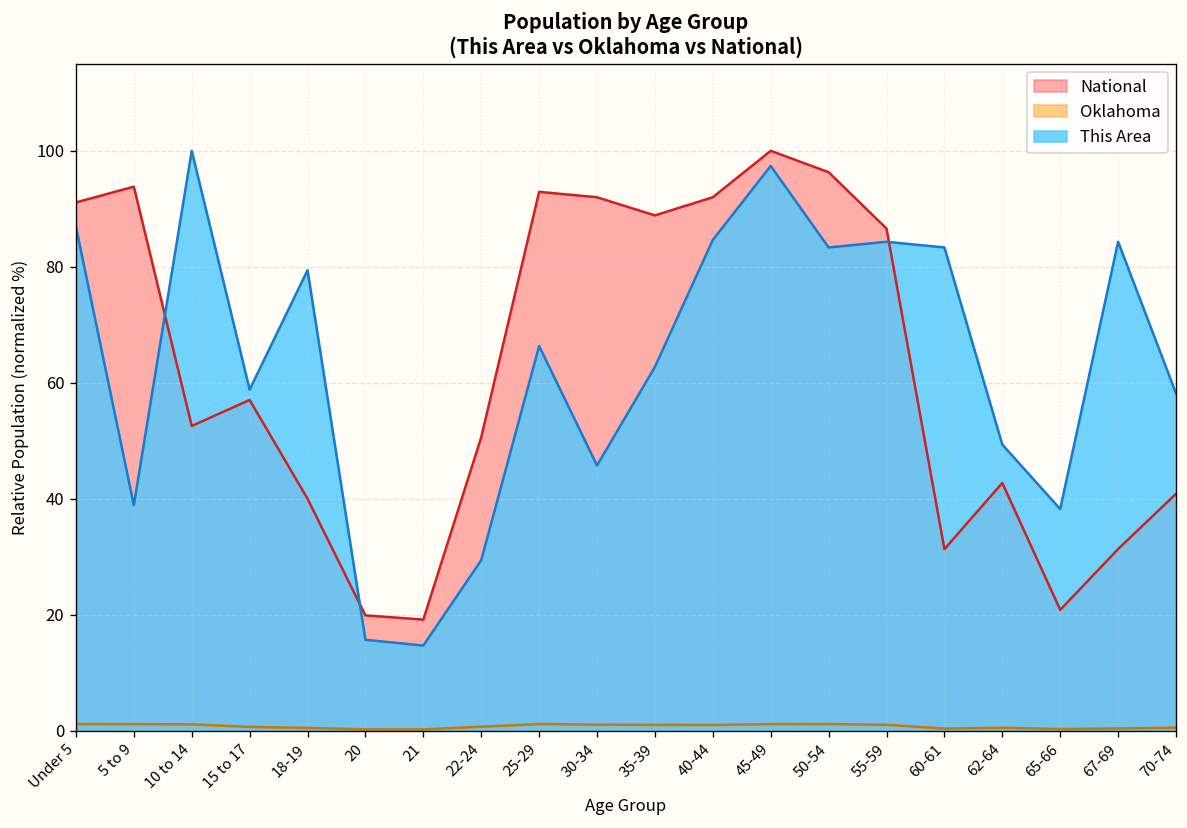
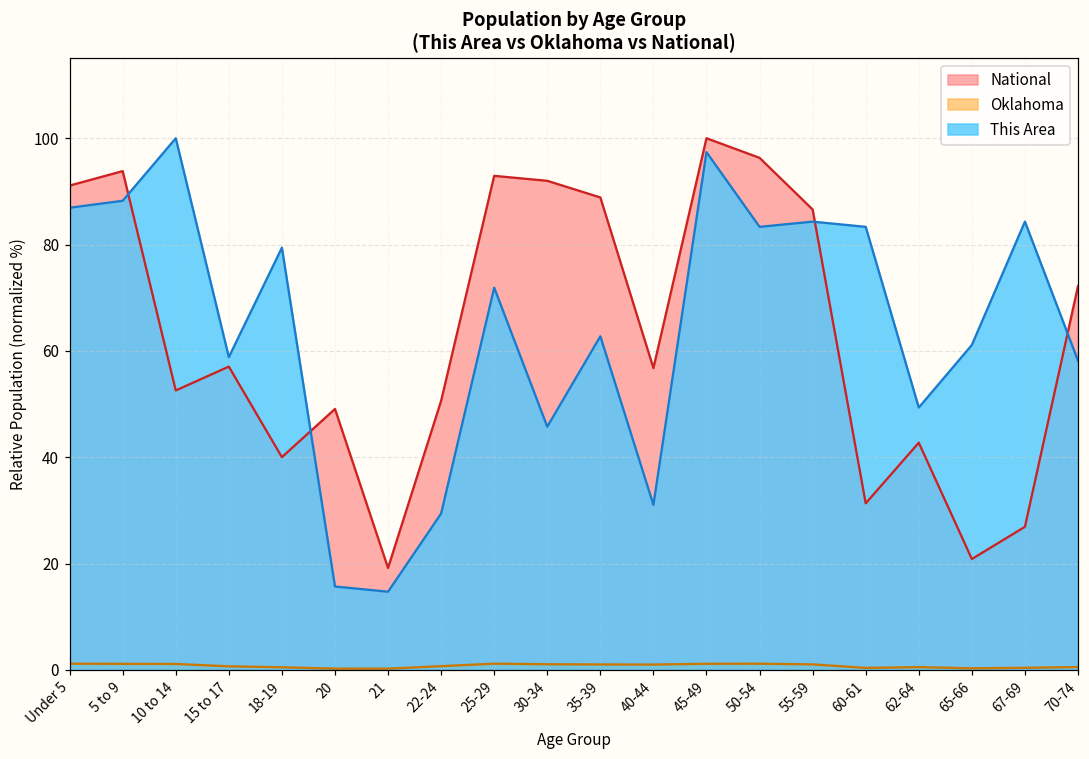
  {
    "National": {
      "Under 5": 91,
      "5 to 9": 94,
      "10 to 14": 53,
      "15 to 17": 57,
      "18-19": 40,
-     "20": 20,
+     "20": 49,
      "21": 19,
      "22-24": 51,
      "25-29": 93,
      "30-34": 92,
      "35-39": 89,
-     "40-44": 92,
+     "40-44": 57,
      "45-49": 100,
      "50-54": 96,
      "55-59": 87,
      "60-61": 31,
      "62-64": 43,
      "65-66": 21,
-     "67-69": 31,
-     "70-74": 41
+     "67-69": 27,
+     "70-74": 72
    },
    "Oklahoma": {
      "Under 5": 1,
      "5 to 9": 1,
      "10 to 14": 1,
      "15 to 17": 1,
      "18-19": 0,
      "20": 0,
      "21": 0,
      "22-24": 1,
      "25-29": 1,
      "30-34": 1,
      "35-39": 1,
      "40-44": 1,
      "45-49": 1,
      "50-54": 1,
      "55-59": 1,
      "60-61": 0,
      "62-64": 1,
      "65-66": 0,
      "67-69": 0,
      "70-74": 1
    },
    "This Area": {
      "Under 5": 87,
-     "5 to 9": 39,
+     "5 to 9": 88,
      "10 to 14": 100,
      "15 to 17": 59,
      "18-19": 79,
      "20": 16,
      "21": 15,
      "22-24": 29,
-     "25-29": 66,
+     "25-29": 72,
      "30-34": 46,
      "35-39": 63,
-     "40-44": 85,
+     "40-44": 31,
      "45-49": 97,
      "50-54": 83,
      "55-59": 84,
      "60-61": 83,
      "62-64": 49,
-     "65-66": 38,
+     "65-66": 61,
      "67-69": 84,
      "70-74": 58
    }
  }
